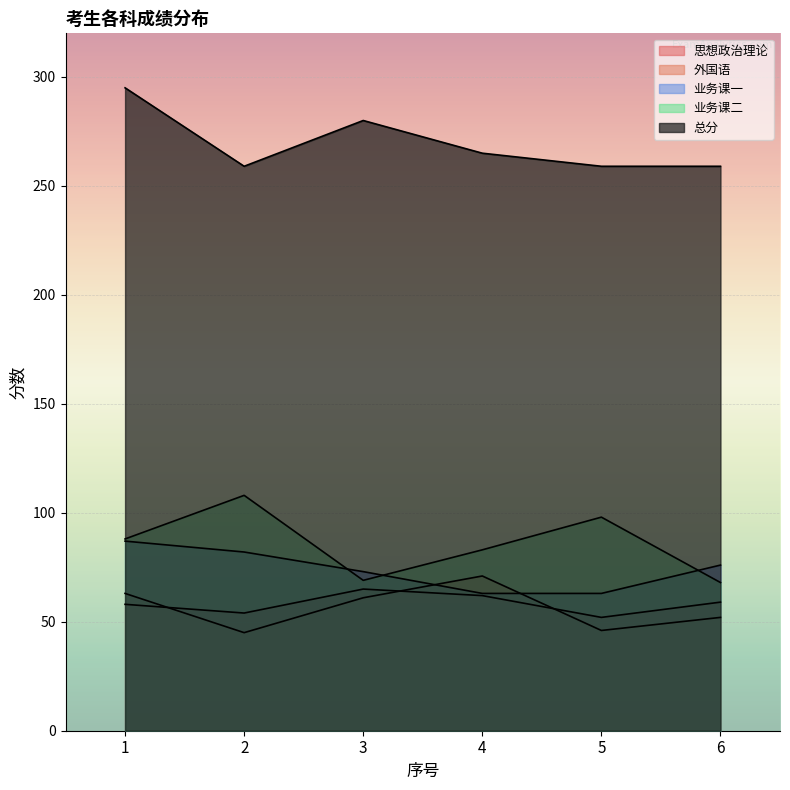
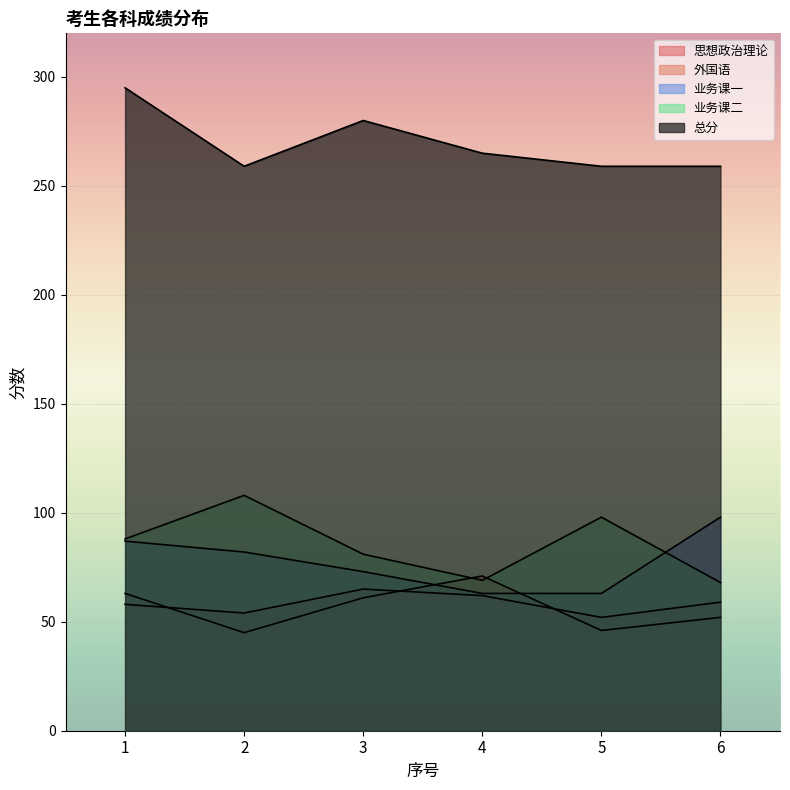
  {
    "业务课一": {
      "2": 82,
      "3": 73,
      "5": 63,
-     "6": 76
+     "6": 98
    },
    "业务课二": {
      "2": 108,
-     "3": 69,
-     "4": 83,
+     "3": 81,
+     "4": 69,
      "5": 98,
      "6": 68
    },
    "总分": {
      "1": 295,
      "2": 259,
      "3": 280,
      "4": 265,
      "5": 259,
      "6": 259
    }
  }
